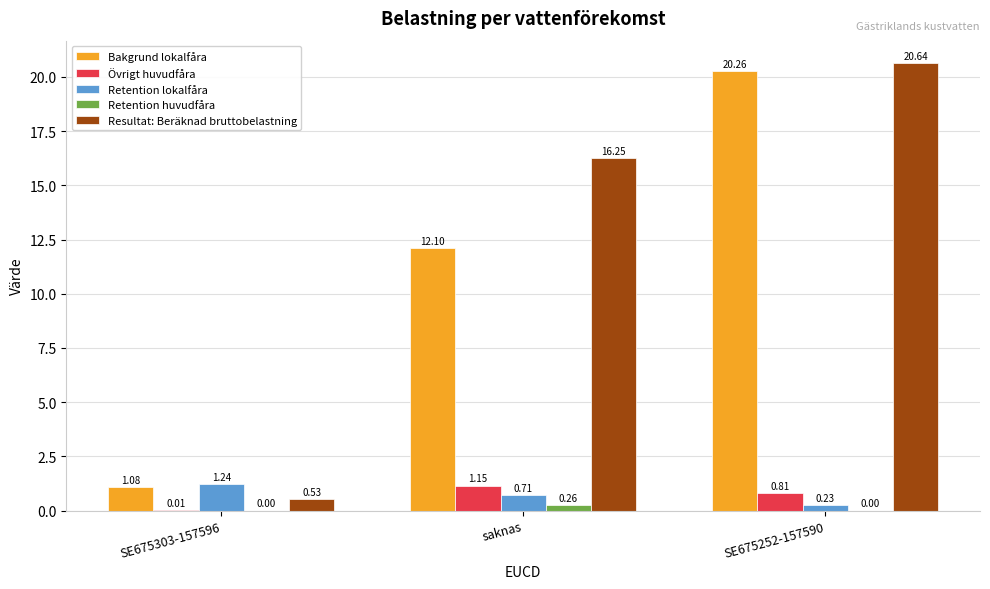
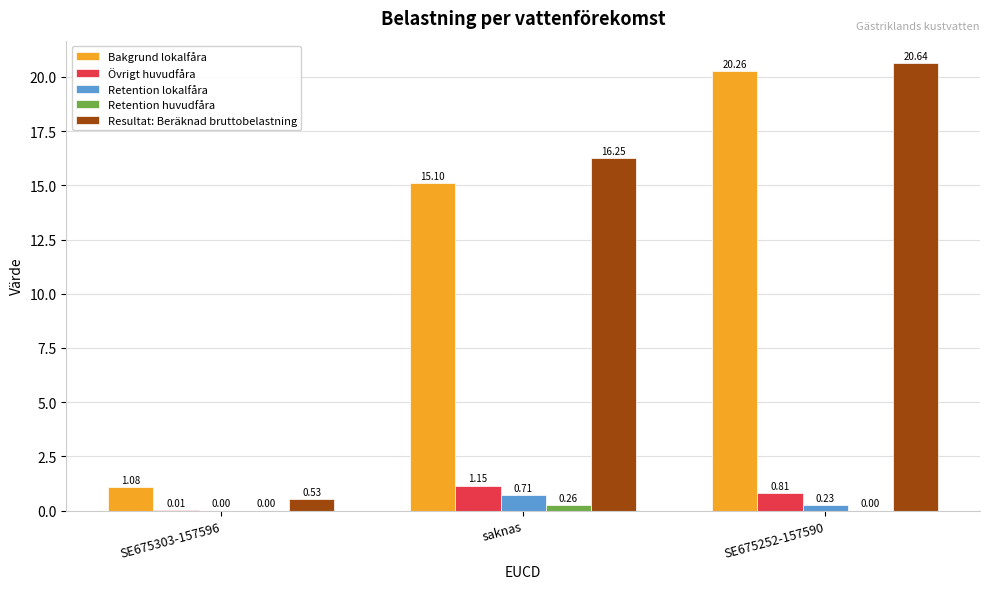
  {
    "Bakgrund lokalfåra": {
      "SE675303-157596": 1.08,
-     "saknas": 12.10,
+     "saknas": 15.10,
      "SE675252-157590": 20.26
    },
    "Övrigt huvudfåra": {
      "SE675303-157596": 0.01,
      "saknas": 1.15,
      "SE675252-157590": 0.81
    },
    "Retention lokalfåra": {
-     "SE675303-157596": 1.24,
+     "SE675303-157596": 0.00,
      "saknas": 0.71,
      "SE675252-157590": 0.23
    },
    "Retention huvudfåra": {
      "SE675303-157596": 0.00,
      "saknas": 0.26,
      "SE675252-157590": 0.00
    },
    "Resultat: Beräknad bruttobelastning": {
      "SE675303-157596": 0.53,
      "saknas": 16.25,
      "SE675252-157590": 20.64
    }
  }
